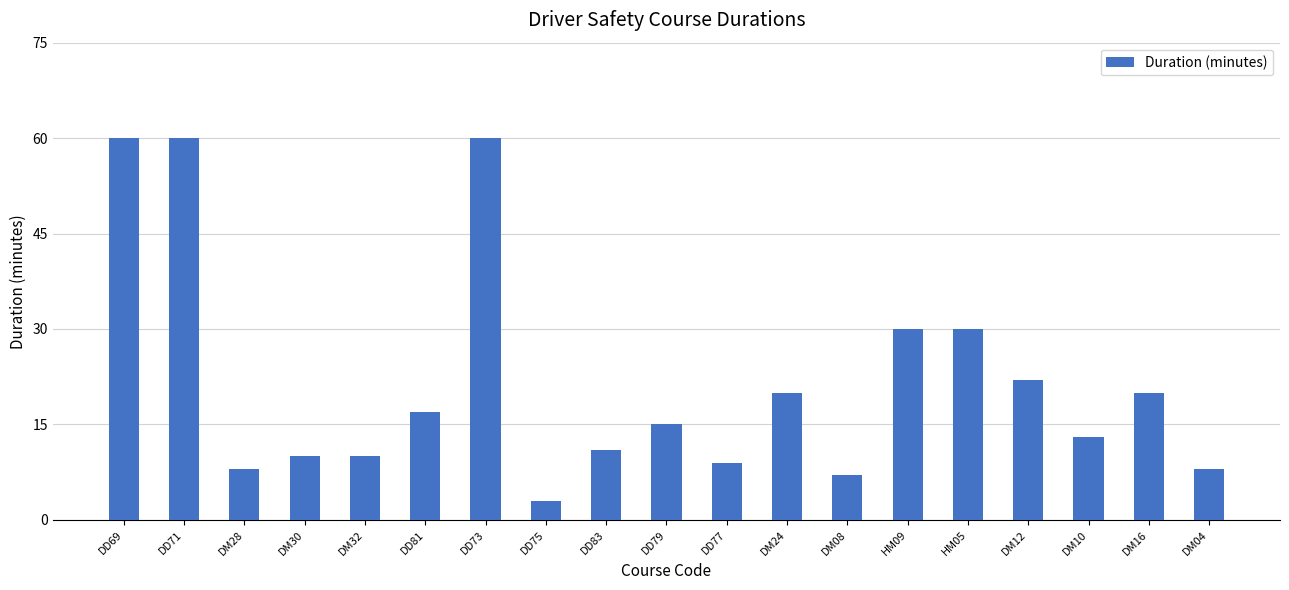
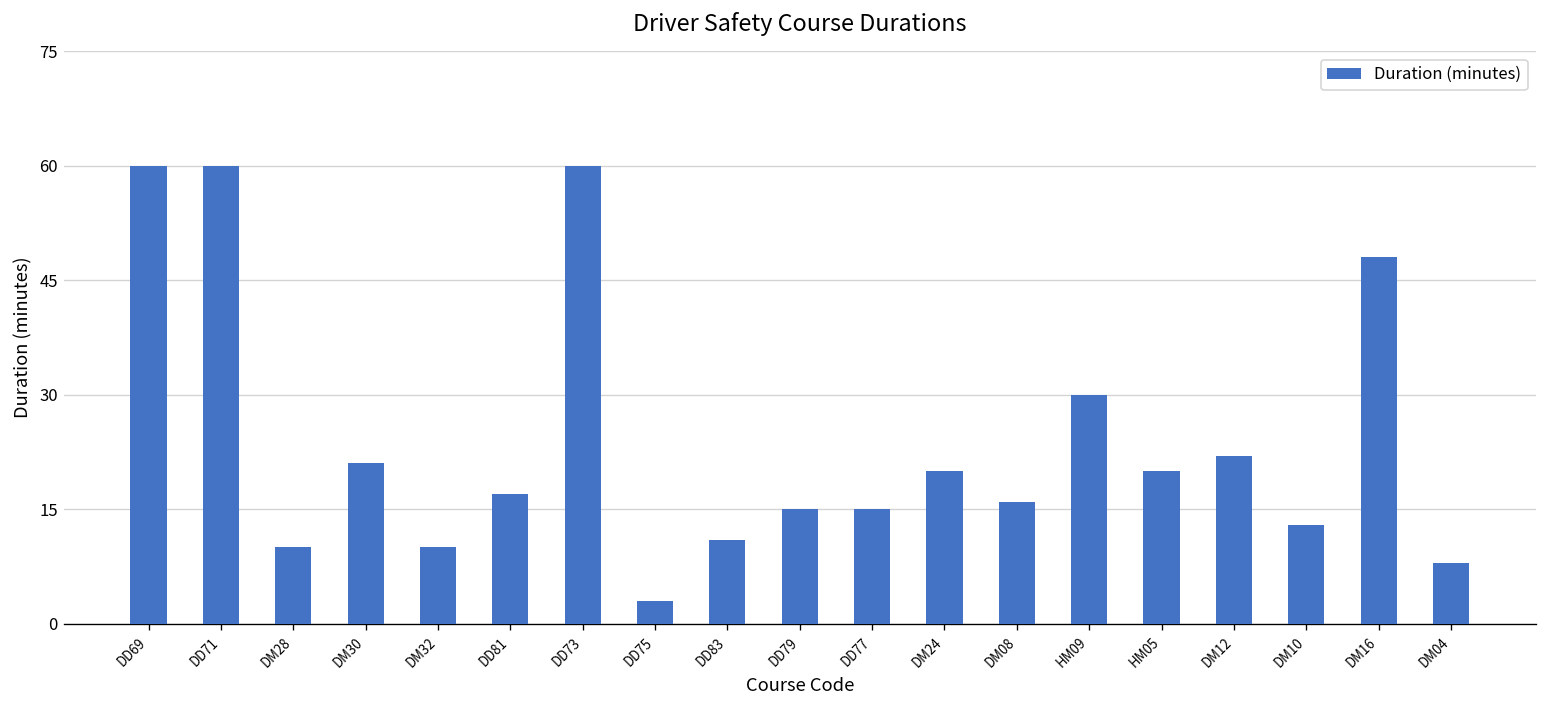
  {
    "DD69": 60,
    "DD71": 60,
-   "DM28": 8,
-   "DM30": 10,
+   "DM28": 10,
+   "DM30": 21,
    "DM32": 10,
    "DD81": 17,
    "DD73": 60,
    "DD75": 3,
    "DD83": 11,
    "DD79": 15,
-   "DD77": 9,
+   "DD77": 15,
    "DM24": 20,
-   "DM08": 7,
+   "DM08": 16,
    "HM09": 30,
-   "HM05": 30,
+   "HM05": 20,
    "DM12": 22,
    "DM10": 13,
-   "DM16": 20,
+   "DM16": 48,
    "DM04": 8
  }
